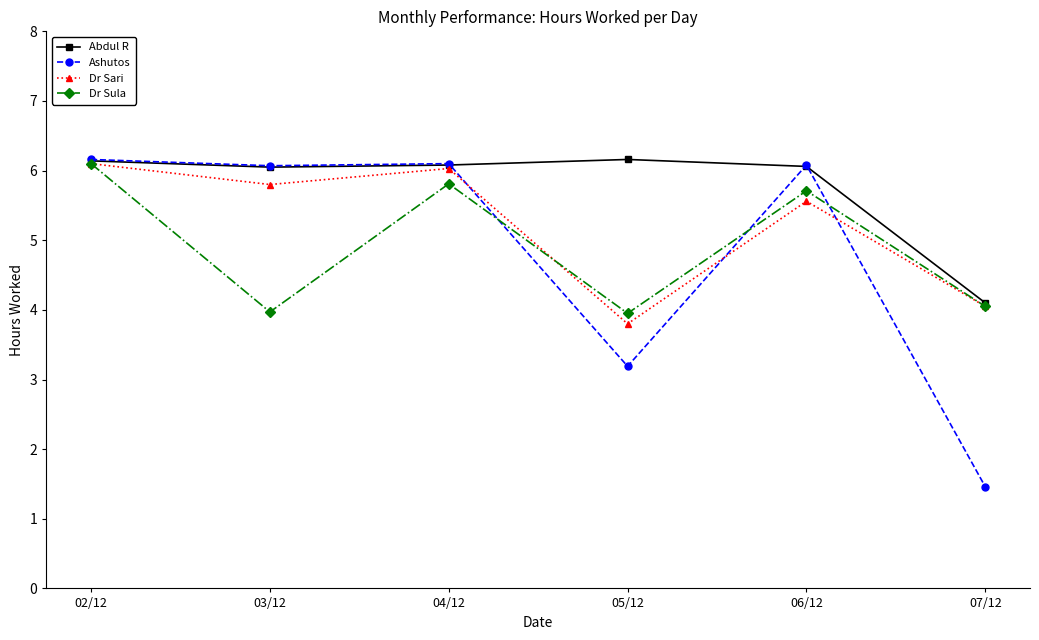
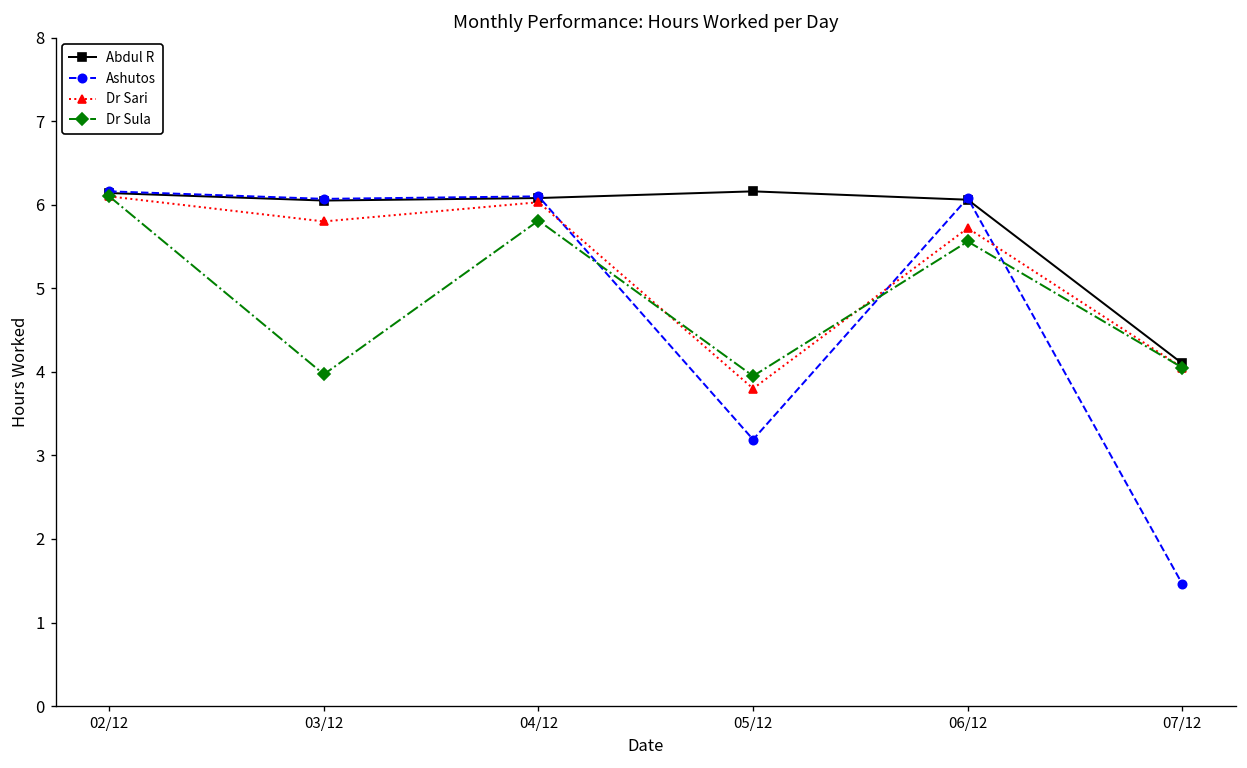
  {
    "Abdul R": {
      "05/12": 6.2,
      "07/12": 4.1
    },
    "Ashutos": {
      "05/12": 3.2,
      "07/12": 1.5
    },
    "Dr Sari": {
      "03/12": 5.8,
      "04/12": 6.0,
      "05/12": 3.8,
-     "06/12": 5.6
+     "06/12": 5.7
    },
    "Dr Sula": {
      "03/12": 4.0,
      "04/12": 5.8,
      "05/12": 4.0,
-     "06/12": 5.7
+     "06/12": 5.6
    }
  }
